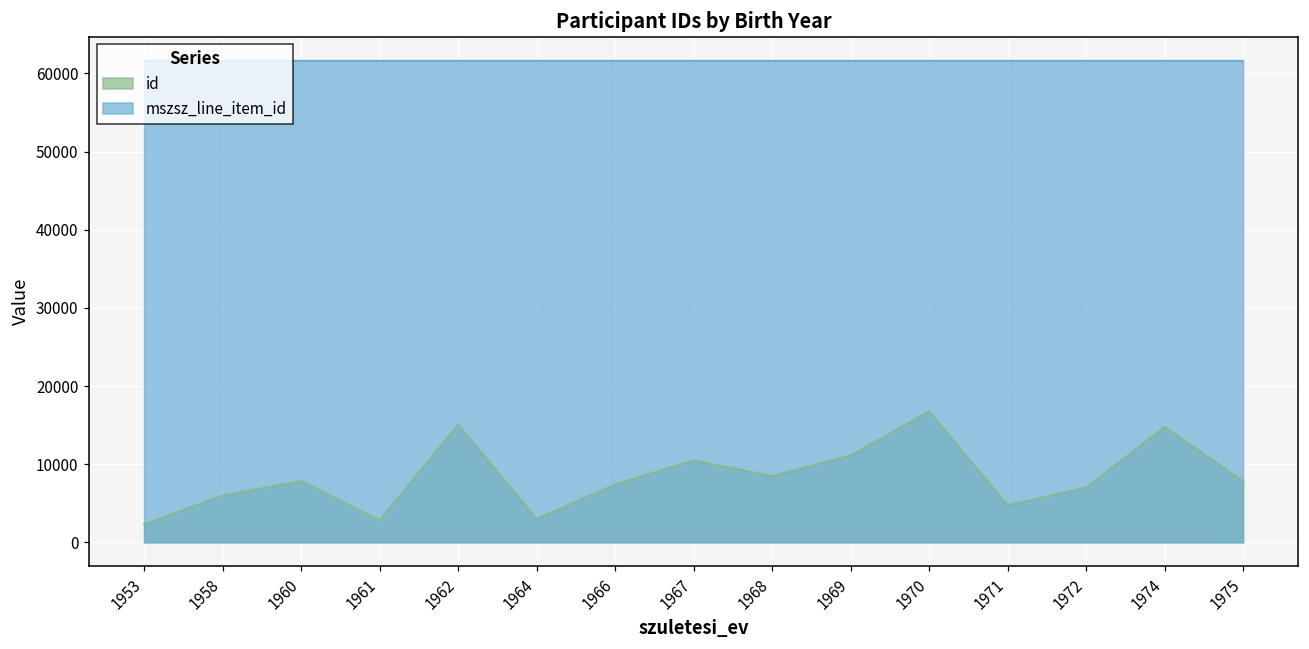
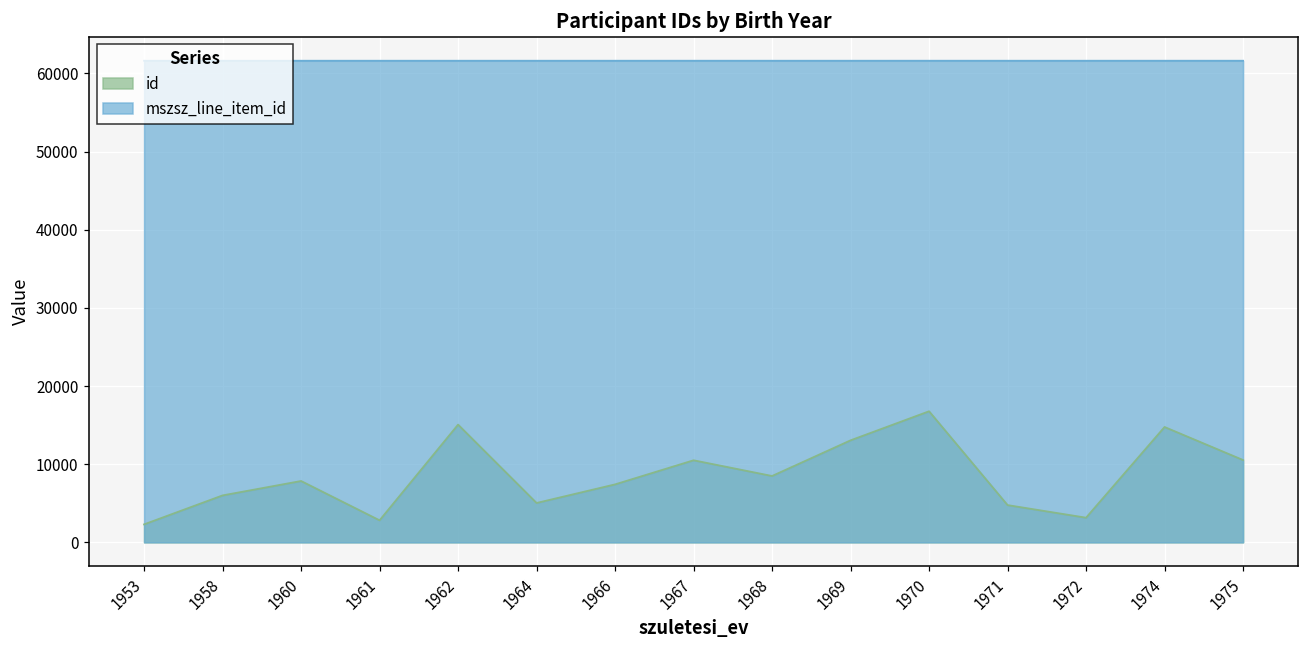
  {
    "id": {
      "1953": 2000,
      "1958": 6000,
      "1960": 8000,
      "1961": 3000,
      "1962": 15000,
-     "1964": 3000,
+     "1964": 5000,
      "1966": 7000,
      "1967": 10000,
      "1968": 8000,
-     "1969": 11000,
+     "1969": 13000,
      "1970": 17000,
      "1971": 5000,
-     "1972": 7000,
+     "1972": 3000,
      "1974": 15000,
-     "1975": 8000
+     "1975": 11000
    },
    "mszsz_line_item_id": {
      "1960": 62000,
      "1961": 62000,
      "1962": 62000,
      "1964": 62000,
      "1966": 62000,
      "1967": 62000,
      "1968": 62000,
      "1969": 62000,
      "1970": 62000,
      "1971": 62000,
      "1972": 62000,
      "1974": 62000,
      "1975": 62000
    }
  }
